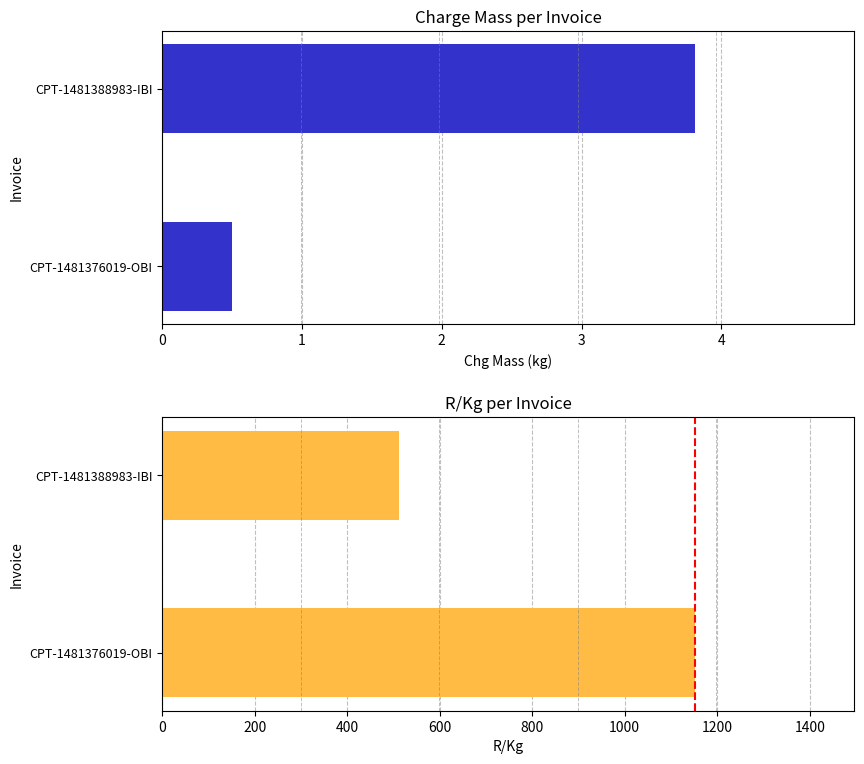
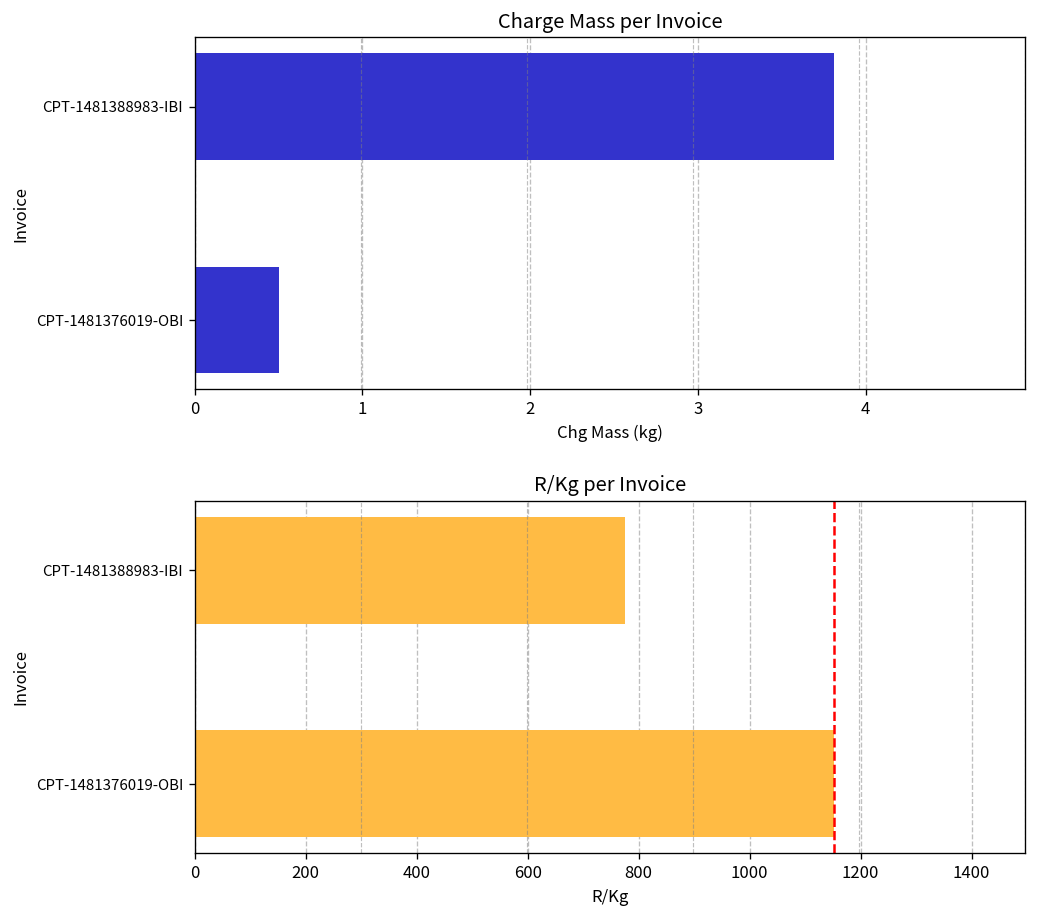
  {
    "Charge Mass per Invoice": {
      "CPT-1481388983-IBI": 3.81,
      "CPT-1481376019-OBI": 0.50
    },
    "R/Kg per Invoice": {
-     "CPT-1481388983-IBI": 510,
+     "CPT-1481388983-IBI": 780,
      "CPT-1481376019-OBI": 1150
    }
  }
